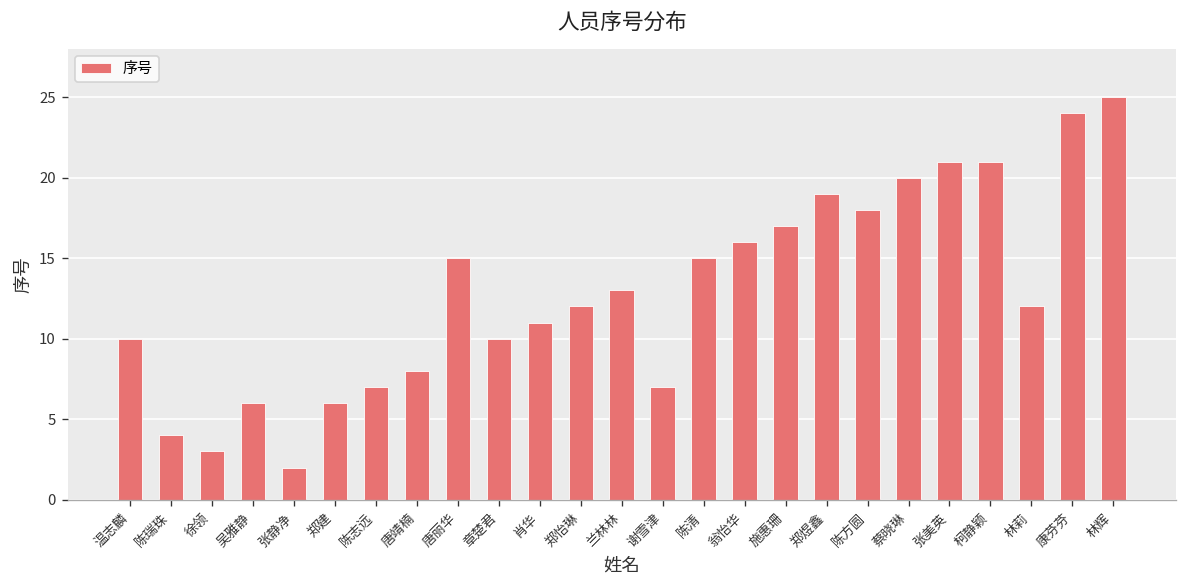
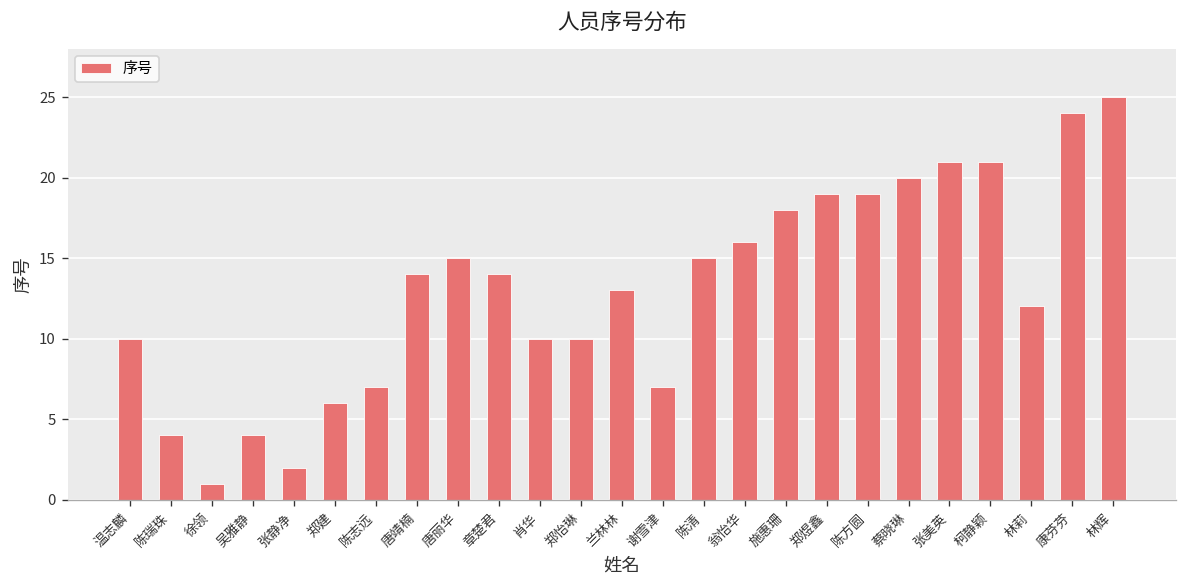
  {
    "温志麟": 10,
    "陈瑞珠": 4,
-   "徐领": 3,
-   "吴雅静": 6,
+   "徐领": 1,
+   "吴雅静": 4,
    "张静净": 2,
    "郑建": 6,
    "陈志远": 7,
-   "唐靖楠": 8,
+   "唐靖楠": 14,
    "唐丽华": 15,
-   "章楚君": 10,
-   "肖华": 11,
-   "郑怡琳": 12,
+   "章楚君": 14,
+   "肖华": 10,
+   "郑怡琳": 10,
    "兰林林": 13,
    "谢雪津": 7,
    "陈清": 15,
    "翁怡华": 16,
-   "施惠珊": 17,
+   "施惠珊": 18,
    "郑煜鑫": 19,
-   "陈方圆": 18,
+   "陈方圆": 19,
    "蔡晓琳": 20,
    "张美英": 21,
    "柯静颖": 21,
    "林莉": 12,
    "康芬芬": 24,
    "林辉": 25
  }
